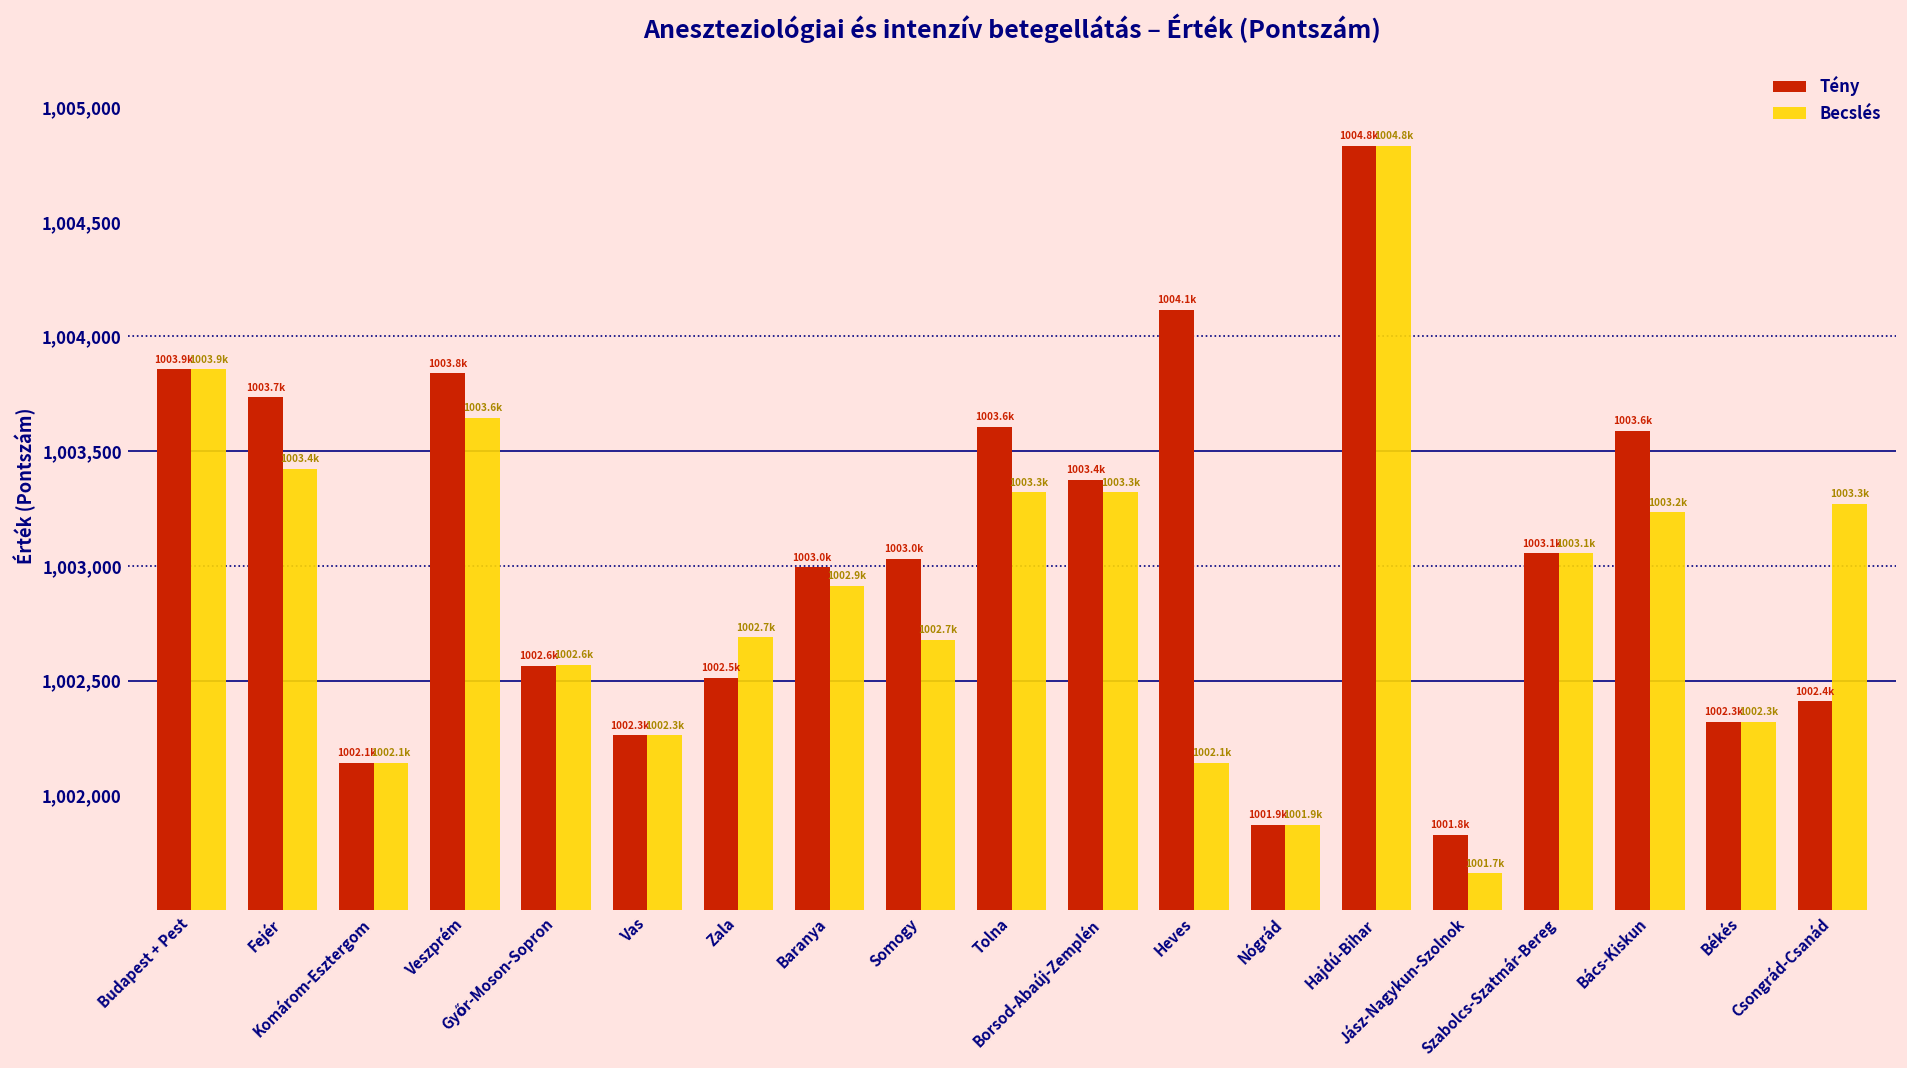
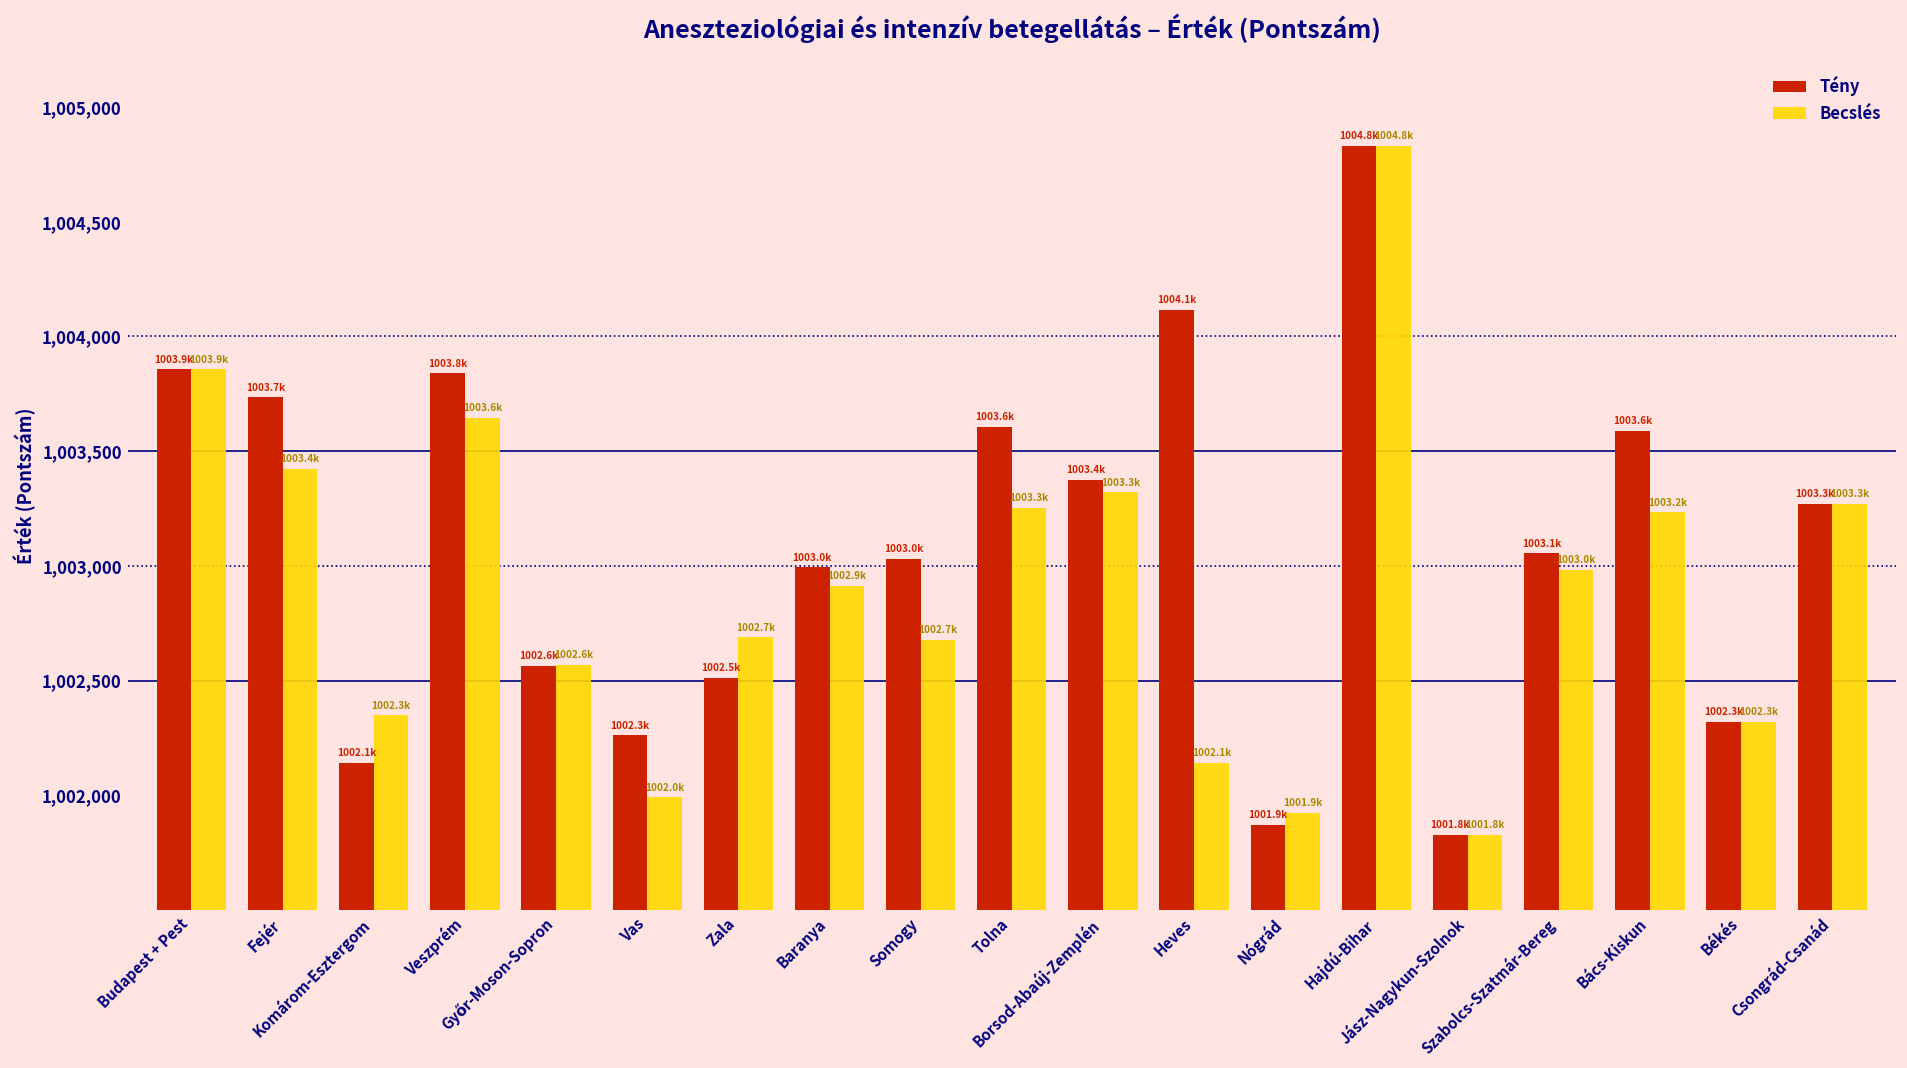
  {
    "Tény": {
      "Budapest + Pest": "1003.9k",
      "Fejér": "1003.7k",
      "Komárom-Esztergom": "1002.1k",
      "Veszprém": "1003.8k",
      "Győr-Moson-Sopron": "1002.6k",
      "Vas": "1002.3k",
      "Zala": "1002.5k",
      "Baranya": "1003.0k",
      "Somogy": "1003.0k",
      "Tolna": "1003.6k",
      "Borsod-Abaúj-Zemplén": "1003.4k",
      "Heves": "1004.1k",
      "Nógrád": "1001.9k",
      "Hajdú-Bihar": "1004.8k",
      "Jász-Nagykun-Szolnok": "1001.8k",
      "Szabolcs-Szatmár-Bereg": "1003.1k",
      "Bács-Kiskun": "1003.6k",
      "Békés": "1002.3k",
-     "Csongrád-Csanád": "1002.4k"
+     "Csongrád-Csanád": "1003.3k"
    },
    "Becslés": {
      "Budapest + Pest": "1003.9k",
      "Fejér": "1003.4k",
-     "Komárom-Esztergom": "1002.1k",
+     "Komárom-Esztergom": "1002.3k",
      "Veszprém": "1003.6k",
      "Győr-Moson-Sopron": "1002.6k",
-     "Vas": "1002.3k",
+     "Vas": "1002.0k",
      "Zala": "1002.7k",
      "Baranya": "1002.9k",
      "Somogy": "1002.7k",
-     "Tolna": "1,003,320",
+     "Tolna": "1,003,250",
      "Borsod-Abaúj-Zemplén": "1003.3k",
      "Heves": "1002.1k",
-     "Nógrád": "1,001,870",
+     "Nógrád": "1,001,920",
      "Hajdú-Bihar": "1004.8k",
-     "Jász-Nagykun-Szolnok": "1001.7k",
-     "Szabolcs-Szatmár-Bereg": "1003.1k",
+     "Jász-Nagykun-Szolnok": "1001.8k",
+     "Szabolcs-Szatmár-Bereg": "1003.0k",
      "Bács-Kiskun": "1003.2k",
      "Békés": "1002.3k",
      "Csongrád-Csanád": "1003.3k"
    }
  }
